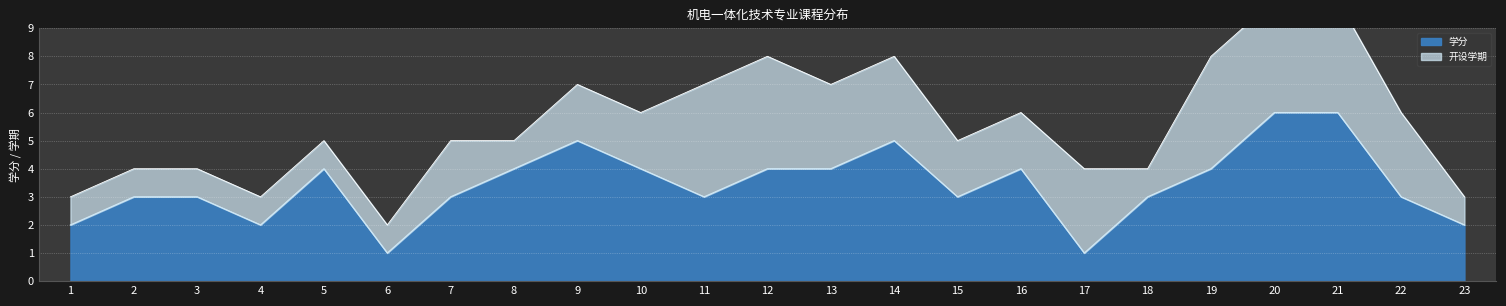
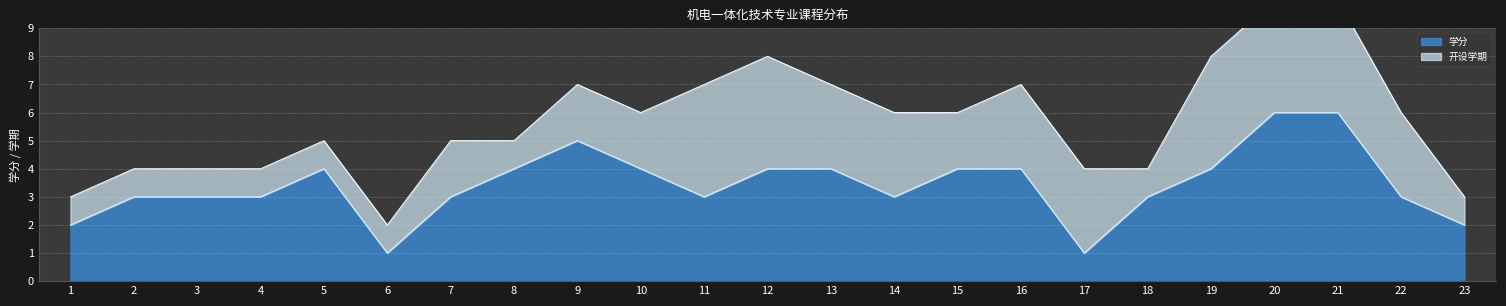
  {
    "学分": {
      "1": 2,
      "2": 3,
      "3": 3,
-     "4": 2,
+     "4": 3,
      "5": 4,
      "6": 1,
      "7": 3,
      "8": 4,
      "9": 5,
      "10": 4,
      "11": 3,
      "12": 4,
      "13": 4,
-     "14": 5,
-     "15": 3,
+     "14": 3,
+     "15": 4,
      "16": 4,
      "17": 1,
      "18": 3,
      "19": 4,
      "20": 6,
      "21": 6,
      "22": 3,
      "23": 2
    },
    "开设学期": {
      "1": 1,
      "2": 1,
      "3": 1,
      "4": 1,
      "5": 1,
      "6": 1,
      "7": 2,
      "8": 1,
      "9": 2,
      "10": 2,
      "11": 4,
      "12": 4,
      "13": 3,
      "14": 3,
      "15": 2,
-     "16": 2,
+     "16": 3,
      "17": 3,
      "18": 1,
      "19": 4,
      "22": 3,
      "23": 1
    }
  }
